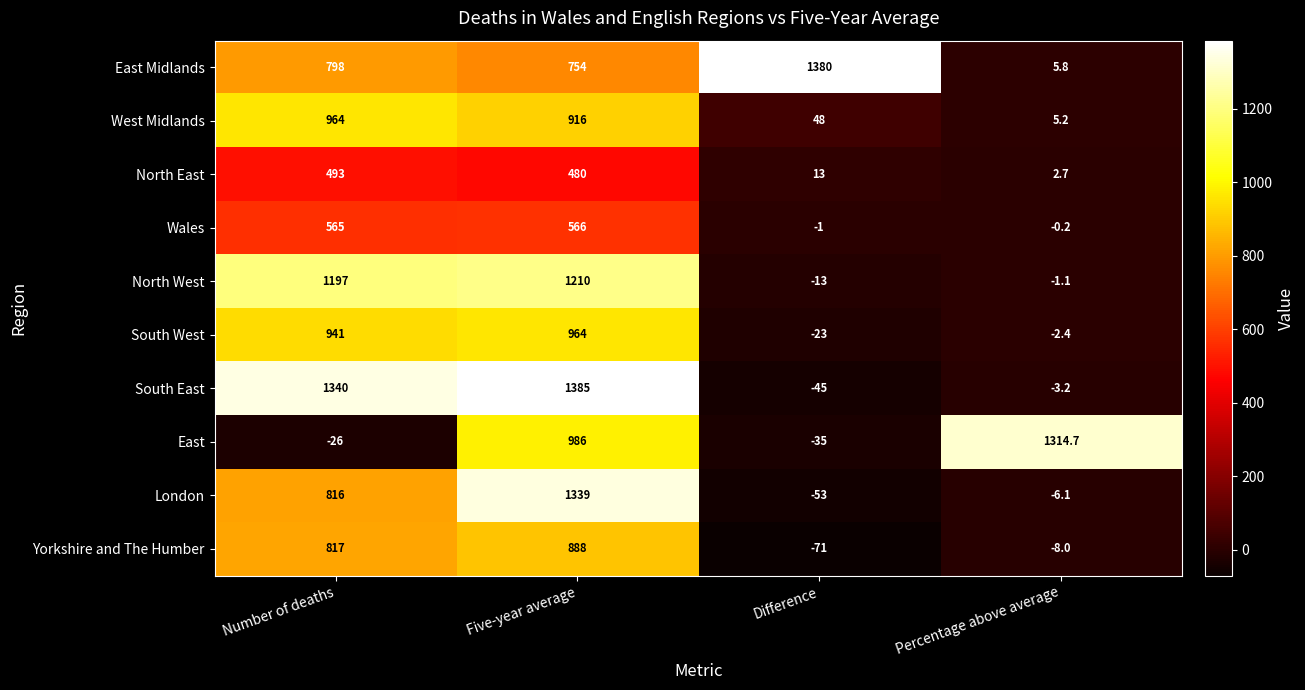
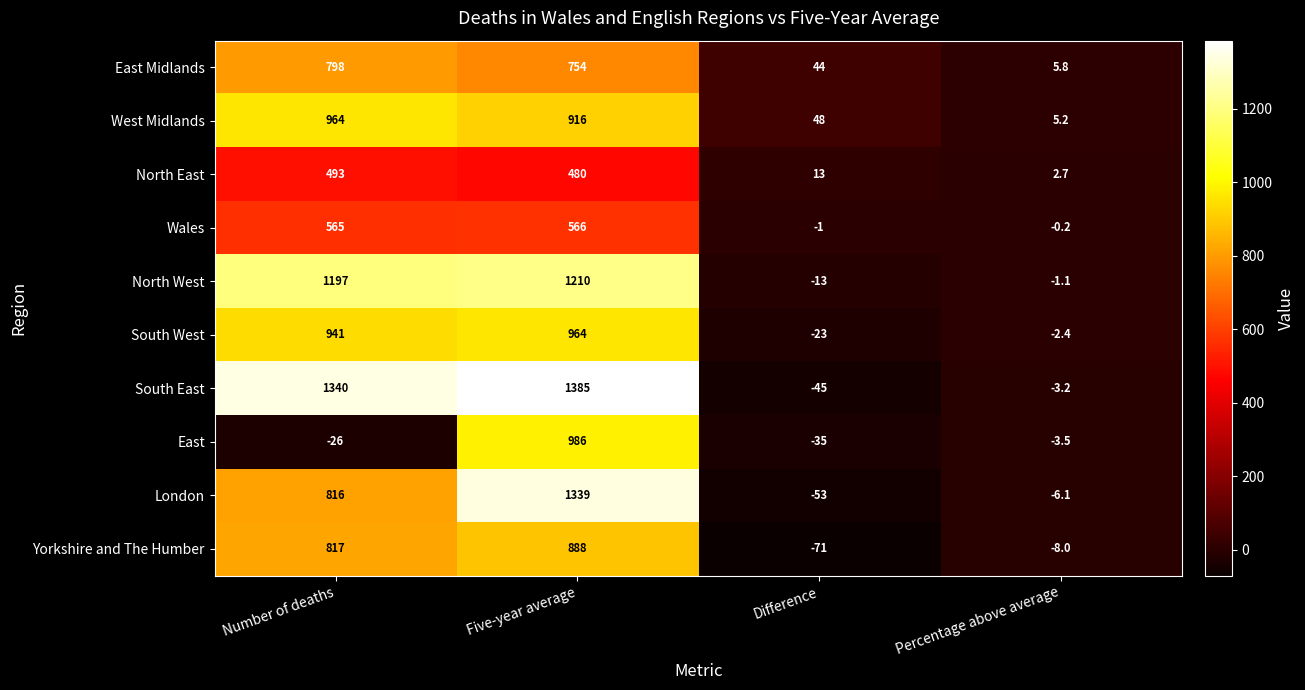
  {
    "East Midlands": {
      "Number of deaths": 798,
      "Five-year average": 754,
-     "Difference": 1380,
+     "Difference": 44,
      "Percentage above average": 5.8
    },
    "West Midlands": {
      "Number of deaths": 964,
      "Five-year average": 916,
      "Difference": 48,
      "Percentage above average": 5.2
    },
    "North East": {
      "Number of deaths": 493,
      "Five-year average": 480,
      "Difference": 13,
      "Percentage above average": 2.7
    },
    "Wales": {
      "Number of deaths": 565,
      "Five-year average": 566,
      "Difference": -1,
      "Percentage above average": -0.2
    },
    "North West": {
      "Number of deaths": 1197,
      "Five-year average": 1210,
      "Difference": -13,
      "Percentage above average": -1.1
    },
    "South West": {
      "Number of deaths": 941,
      "Five-year average": 964,
      "Difference": -23,
      "Percentage above average": -2.4
    },
    "South East": {
      "Number of deaths": 1340,
      "Five-year average": 1385,
      "Difference": -45,
      "Percentage above average": -3.2
    },
    "East": {
      "Number of deaths": -26,
      "Five-year average": 986,
      "Difference": -35,
-     "Percentage above average": 1314.7
+     "Percentage above average": -3.5
    },
    "London": {
      "Number of deaths": 816,
      "Five-year average": 1339,
      "Difference": -53,
      "Percentage above average": -6.1
    },
    "Yorkshire and The Humber": {
      "Number of deaths": 817,
      "Five-year average": 888,
      "Difference": -71,
      "Percentage above average": -8.0
    }
  }
